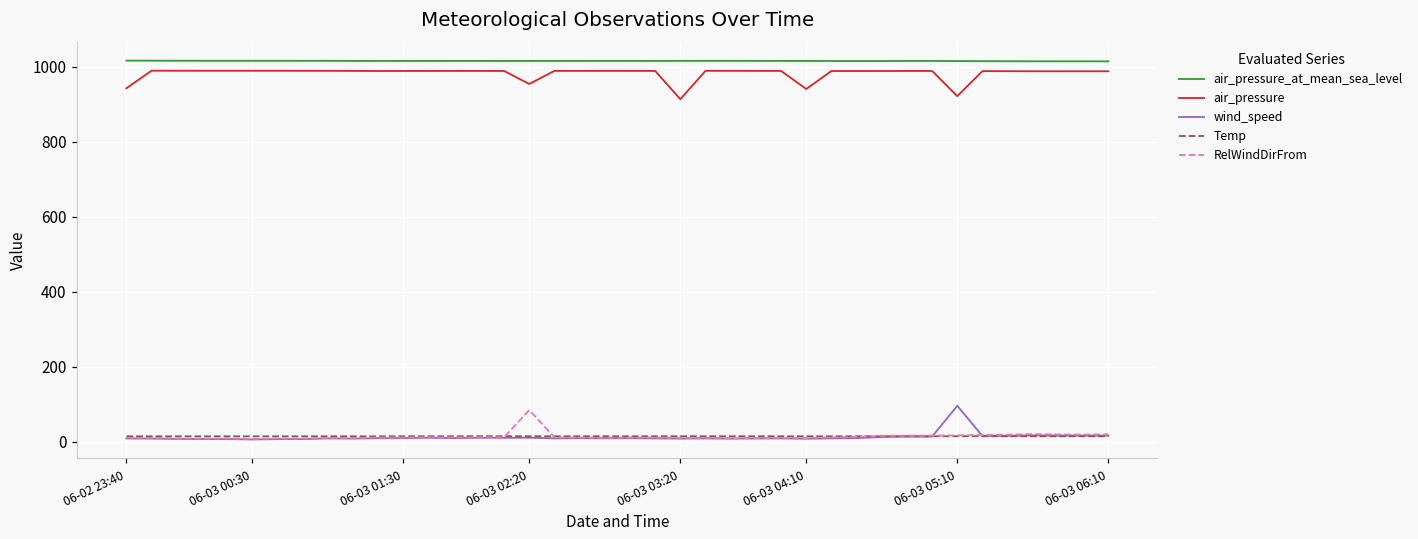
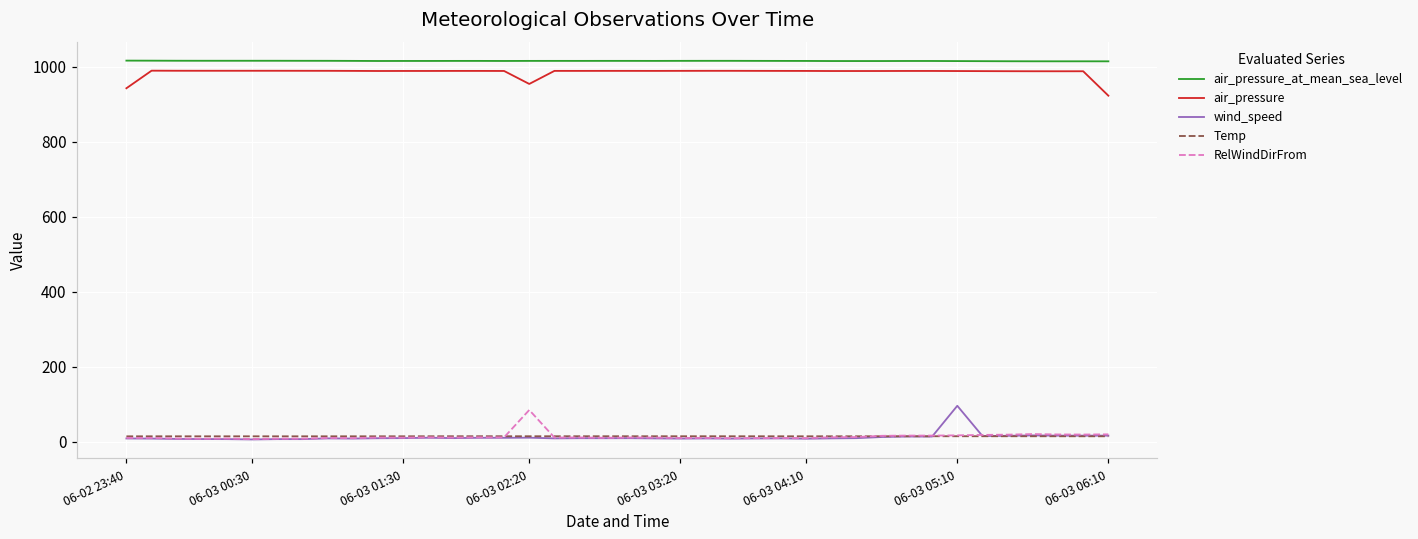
  {
    "air_pressure_at_mean_sea_level": {
      "06-02 23:40": 1020,
      "06-03 00:30": 1020,
      "06-03 01:30": 1020,
      "06-03 02:20": 1020,
      "06-03 03:20": 1020,
      "06-03 04:10": 1020,
      "06-03 05:10": 1020,
      "06-03 06:10": 1010
    },
    "air_pressure": {
      "06-02 23:40": 940,
      "06-03 00:30": 990,
      "06-03 01:30": 990,
      "06-03 02:20": 950,
-     "06-03 03:20": 910,
-     "06-03 04:10": 940,
-     "06-03 05:10": 920,
-     "06-03 06:10": 990
+     "06-03 03:20": 990,
+     "06-03 04:10": 990,
+     "06-03 05:10": 990,
+     "06-03 06:10": 920
    },
    "wind_speed": {
      "06-03 05:10": 100
    },
    "RelWindDirFrom": {
      "06-03 02:20": 80
    }
  }
